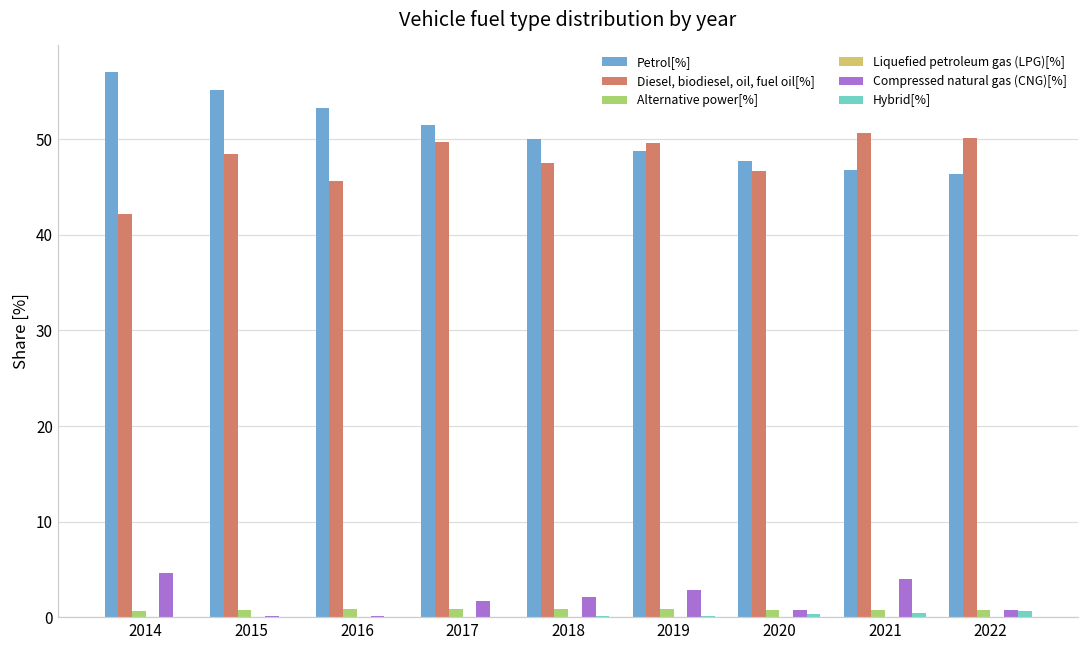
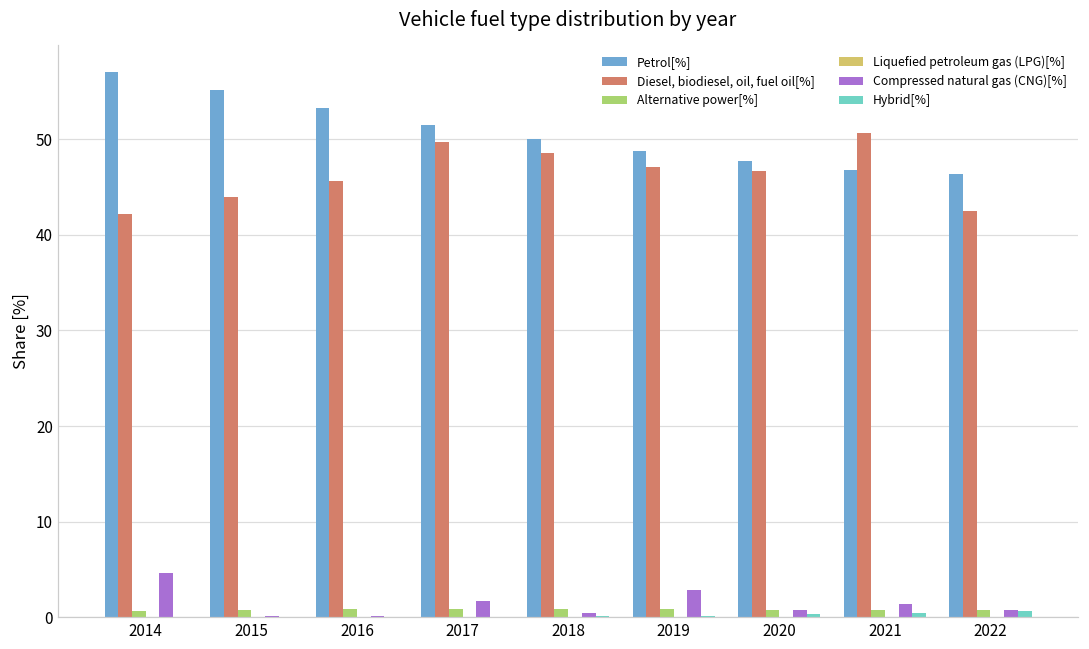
  {
    "Diesel, biodiesel, oil, fuel oil[%]": {
      "2014": 42,
-     "2015": 48,
+     "2015": 44,
      "2016": 46,
      "2017": 50,
-     "2018": 47,
-     "2019": 50,
+     "2018": 49,
+     "2019": 47,
      "2020": 47,
      "2021": 51,
-     "2022": 50
+     "2022": 42
    },
    "Compressed natural gas (CNG)[%]": {
      "2014": 5,
      "2017": 2,
-     "2018": 2,
+     "2018": 0,
      "2019": 3,
      "2020": 1,
-     "2021": 4,
+     "2021": 1,
      "2022": 1
    }
  }
